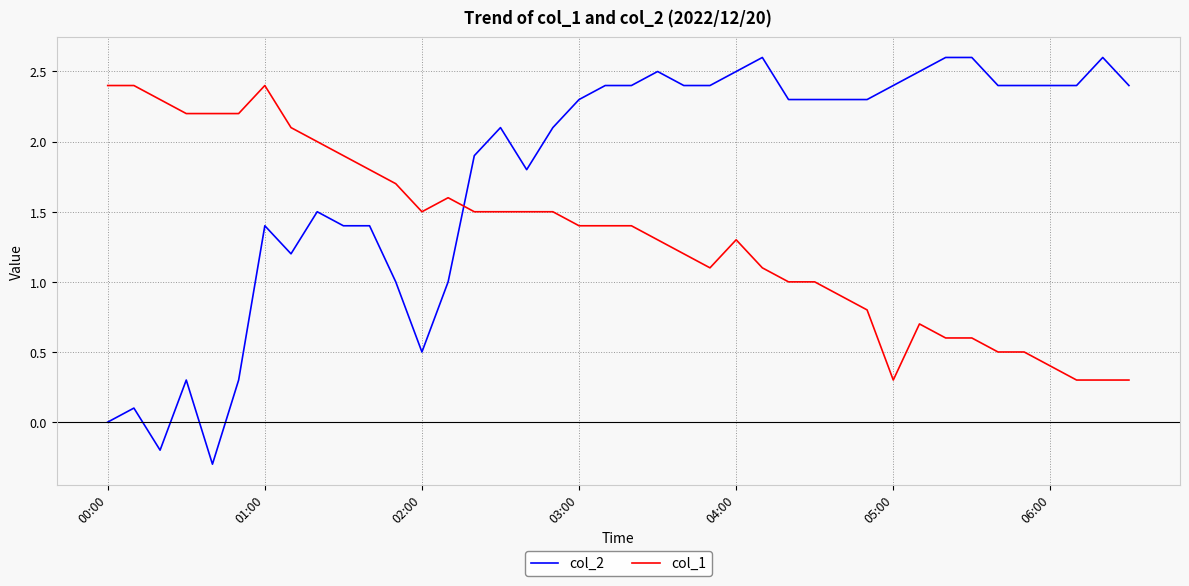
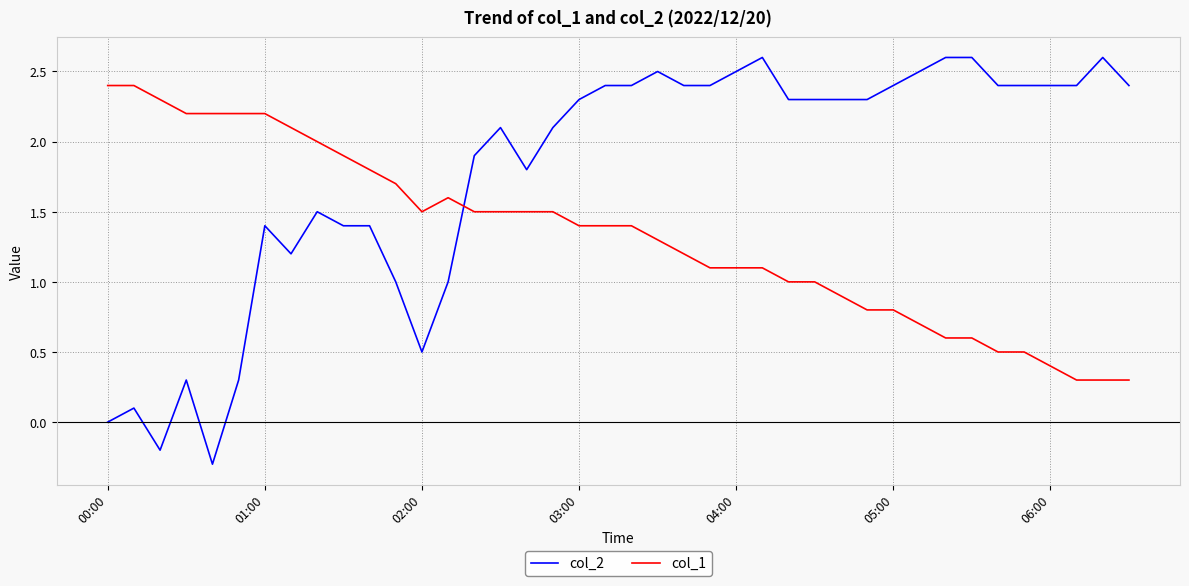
  {
    "col_2": {
      "00:00": 0.0,
      "01:00": 1.4,
      "02:00": 0.5,
      "03:00": 2.3,
      "04:00": 2.5,
      "05:00": 2.4,
      "06:00": 2.4
    },
    "col_1": {
      "00:00": 2.4,
-     "01:00": 2.4,
+     "01:00": 2.2,
      "02:00": 1.5,
      "03:00": 1.4,
-     "04:00": 1.3,
-     "05:00": 0.3,
+     "04:00": 1.1,
+     "05:00": 0.8,
      "06:00": 0.4
    }
  }
